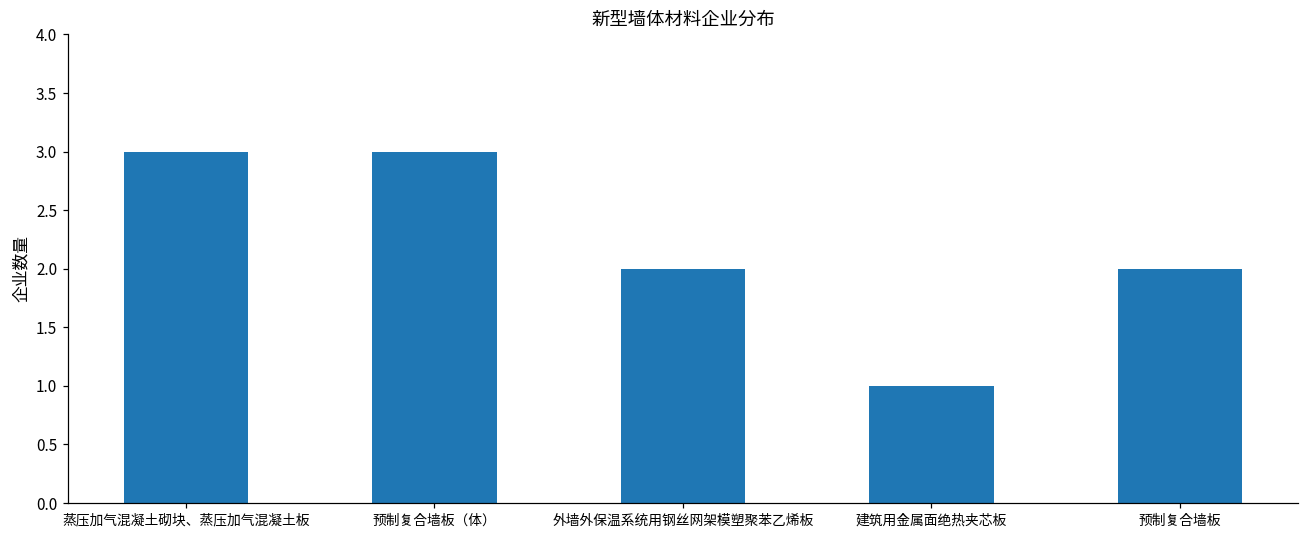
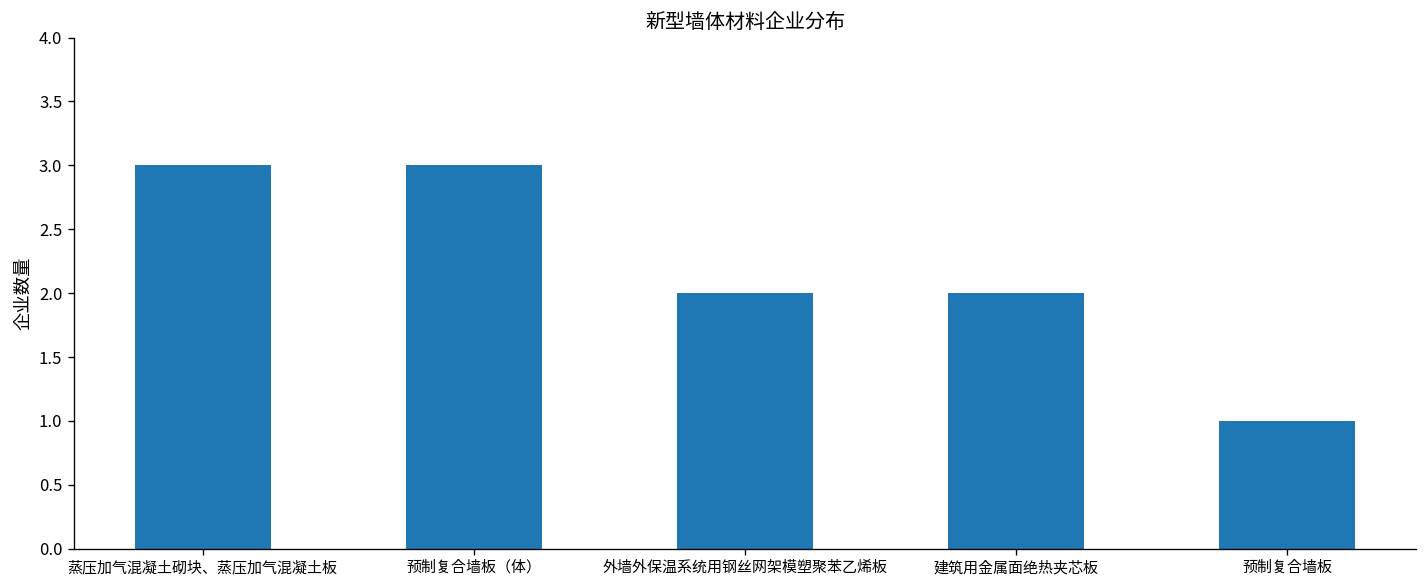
  {
    "蒸压加气混凝土砌块、蒸压加气混凝土板": 3,
    "预制复合墙板（体）": 3,
    "外墙外保温系统用钢丝网架模塑聚苯乙烯板": 2,
-   "建筑用金属面绝热夹芯板": 1,
-   "预制复合墙板": 2
+   "建筑用金属面绝热夹芯板": 2,
+   "预制复合墙板": 1
  }
